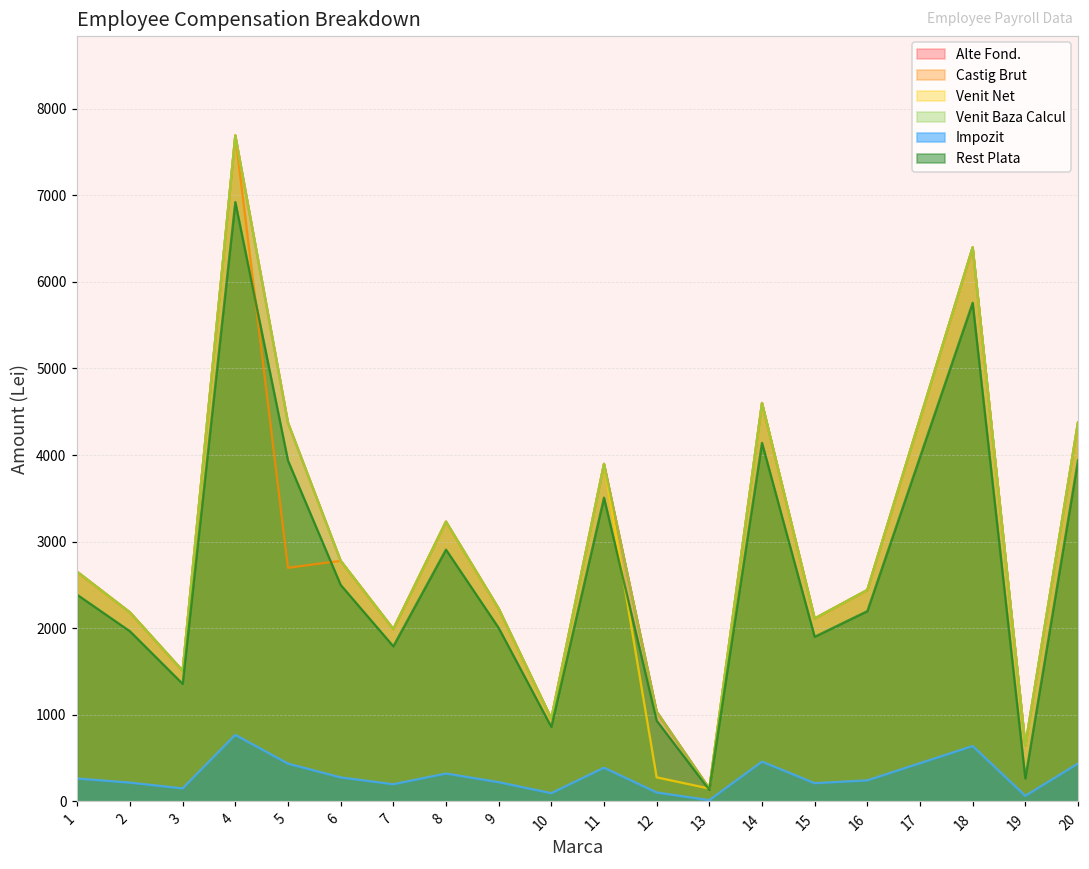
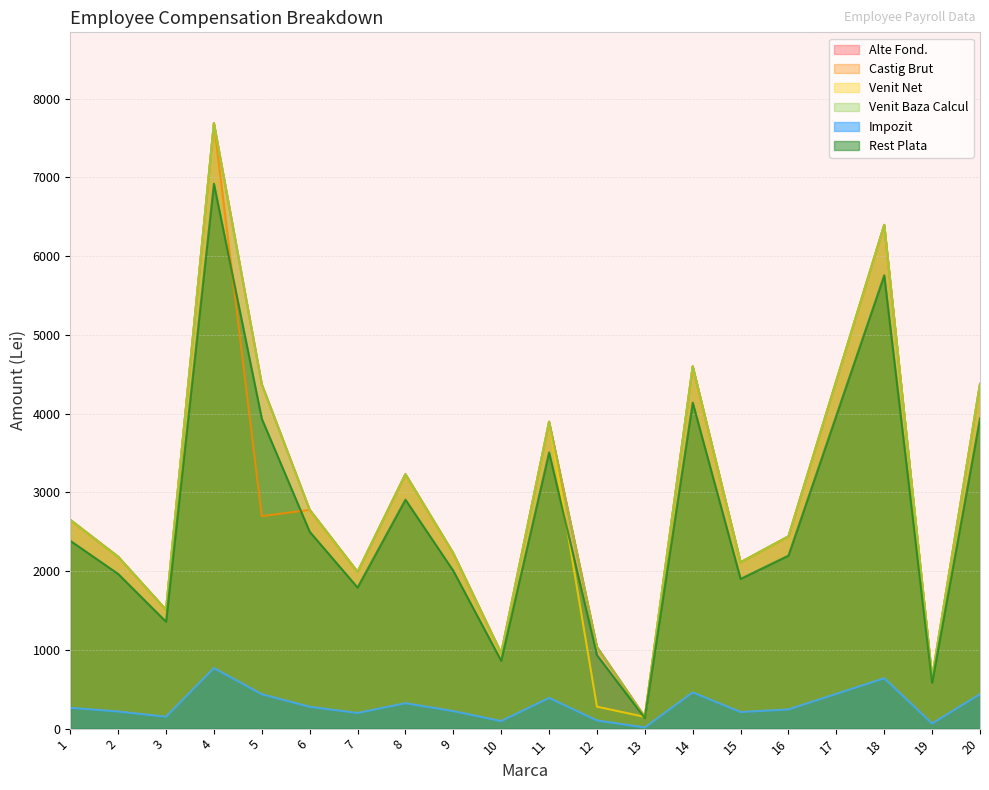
  {
    "Impozit": {
      "1": 300,
      "2": 200,
      "3": 200,
      "4": 800,
      "5": 400,
      "6": 300,
      "7": 200,
      "8": 300,
      "9": 200,
      "10": 100,
      "11": 400,
      "12": 100,
      "13": 0,
      "14": 500,
      "15": 200,
      "16": 200,
      "17": 400,
      "18": 600,
      "19": 100,
      "20": 400
    },
    "Rest Plata": {
      "1": 2400,
      "2": 2000,
      "3": 1400,
      "4": 6900,
      "5": 3900,
      "6": 2500,
      "7": 1800,
      "8": 2900,
      "9": 2000,
      "10": 900,
      "11": 3500,
      "12": 900,
      "14": 4100,
      "15": 1900,
      "16": 2200,
      "17": 4000,
      "18": 5800,
-     "19": 300,
+     "19": 600,
      "20": 3900
    }
  }
